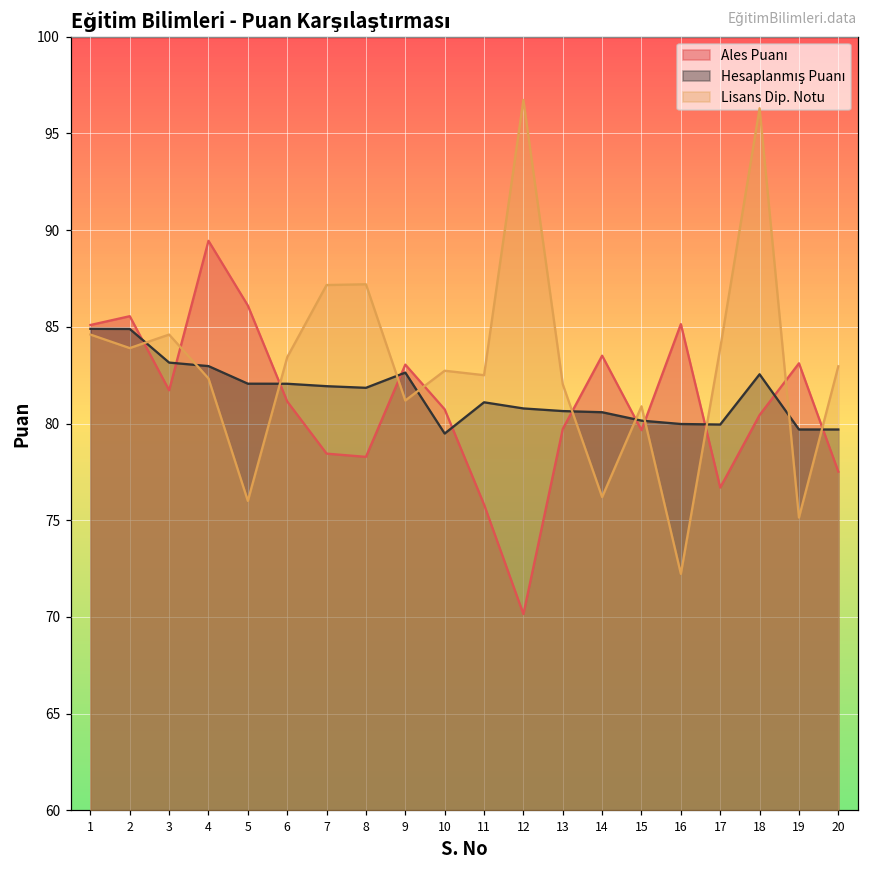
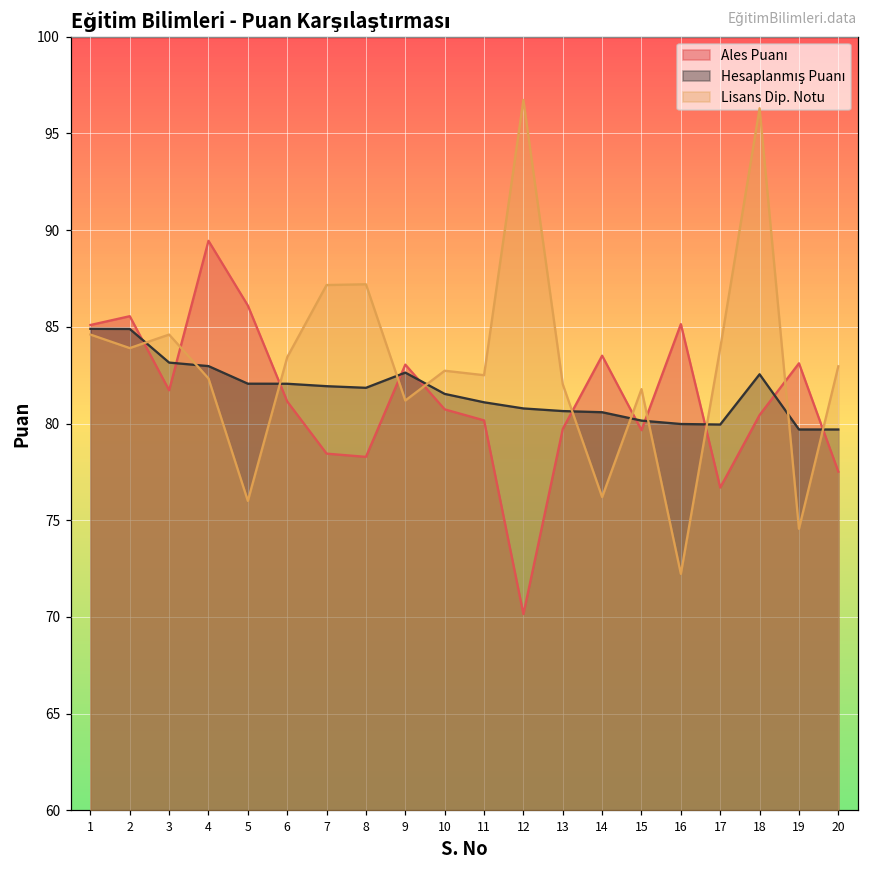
  {
    "Ales Puanı": {
      "1": 85.1,
      "2": 85.5,
      "3": 81.7,
      "4": 89.4,
      "5": 86.1,
      "6": 81.1,
      "7": 78.4,
      "8": 78.3,
      "9": 83.0,
      "10": 80.7,
-     "11": 75.8,
+     "11": 80.2,
      "12": 70.1,
      "13": 79.7,
      "14": 83.5,
      "15": 79.7,
      "16": 85.1,
      "17": 76.7,
      "18": 80.4,
      "19": 83.1,
      "20": 77.5
    },
    "Hesaplanmış Puanı": {
      "1": 84.9,
      "2": 84.9,
      "3": 83.2,
      "4": 83.0,
      "5": 82.1,
      "6": 82.1,
      "7": 81.9,
      "8": 81.8,
      "9": 82.6,
-     "10": 79.5,
+     "10": 81.5,
      "11": 81.1,
      "12": 80.8,
      "13": 80.6,
      "14": 80.6,
      "15": 80.2,
      "16": 80.0,
      "17": 79.9,
      "18": 82.5,
      "19": 79.7,
      "20": 79.7
    },
    "Lisans Dip. Notu": {
      "1": 84.6,
      "2": 83.9,
      "3": 84.6,
      "4": 82.3,
      "5": 76.0,
      "6": 83.4,
      "7": 87.2,
      "8": 87.2,
      "9": 81.2,
      "10": 82.7,
      "11": 82.5,
      "12": 96.7,
      "13": 82.0,
      "14": 76.2,
-     "15": 80.9,
+     "15": 81.8,
      "16": 72.2,
      "17": 83.9,
-     "19": 75.1,
+     "19": 74.6,
      "20": 83.0
    }
  }
